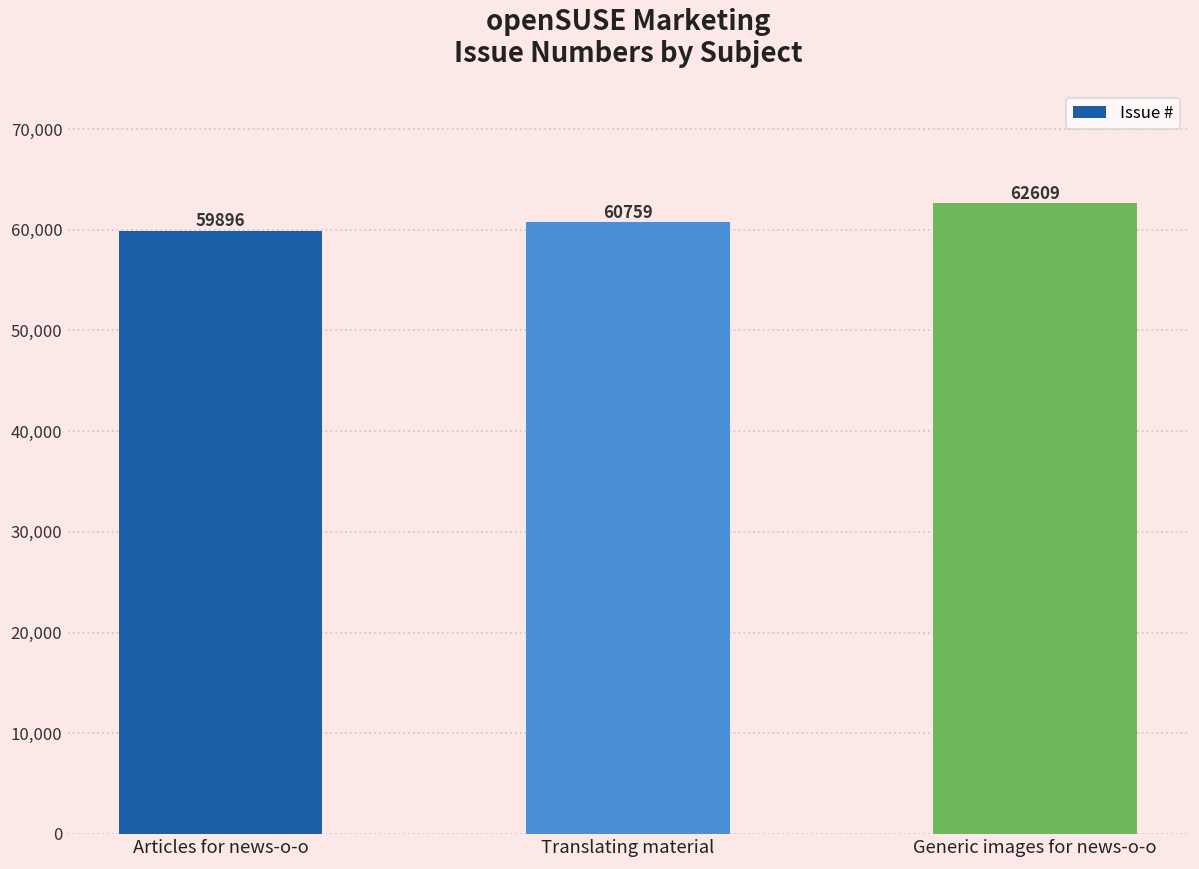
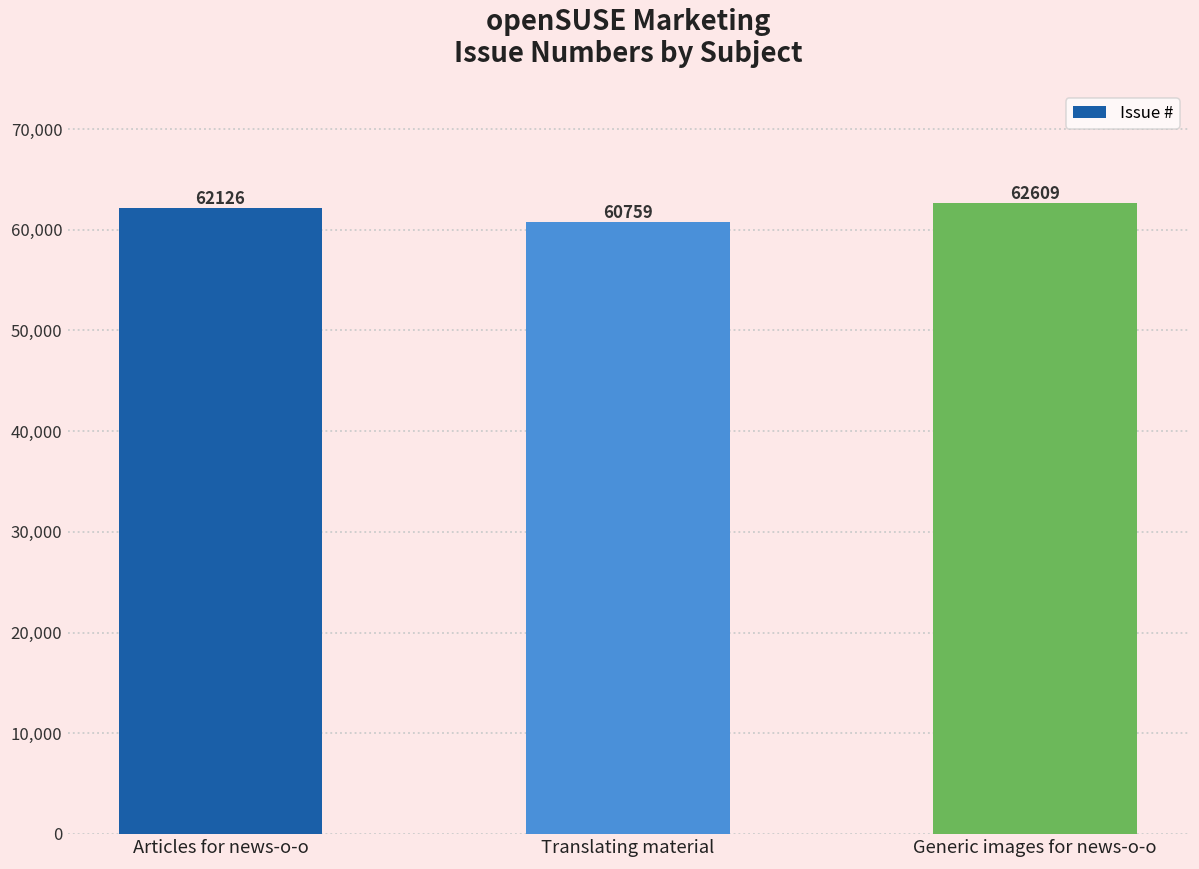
  {
-   "Articles for news-o-o": 59896,
+   "Articles for news-o-o": 62126,
    "Translating material": 60759,
    "Generic images for news-o-o": 62609
  }
